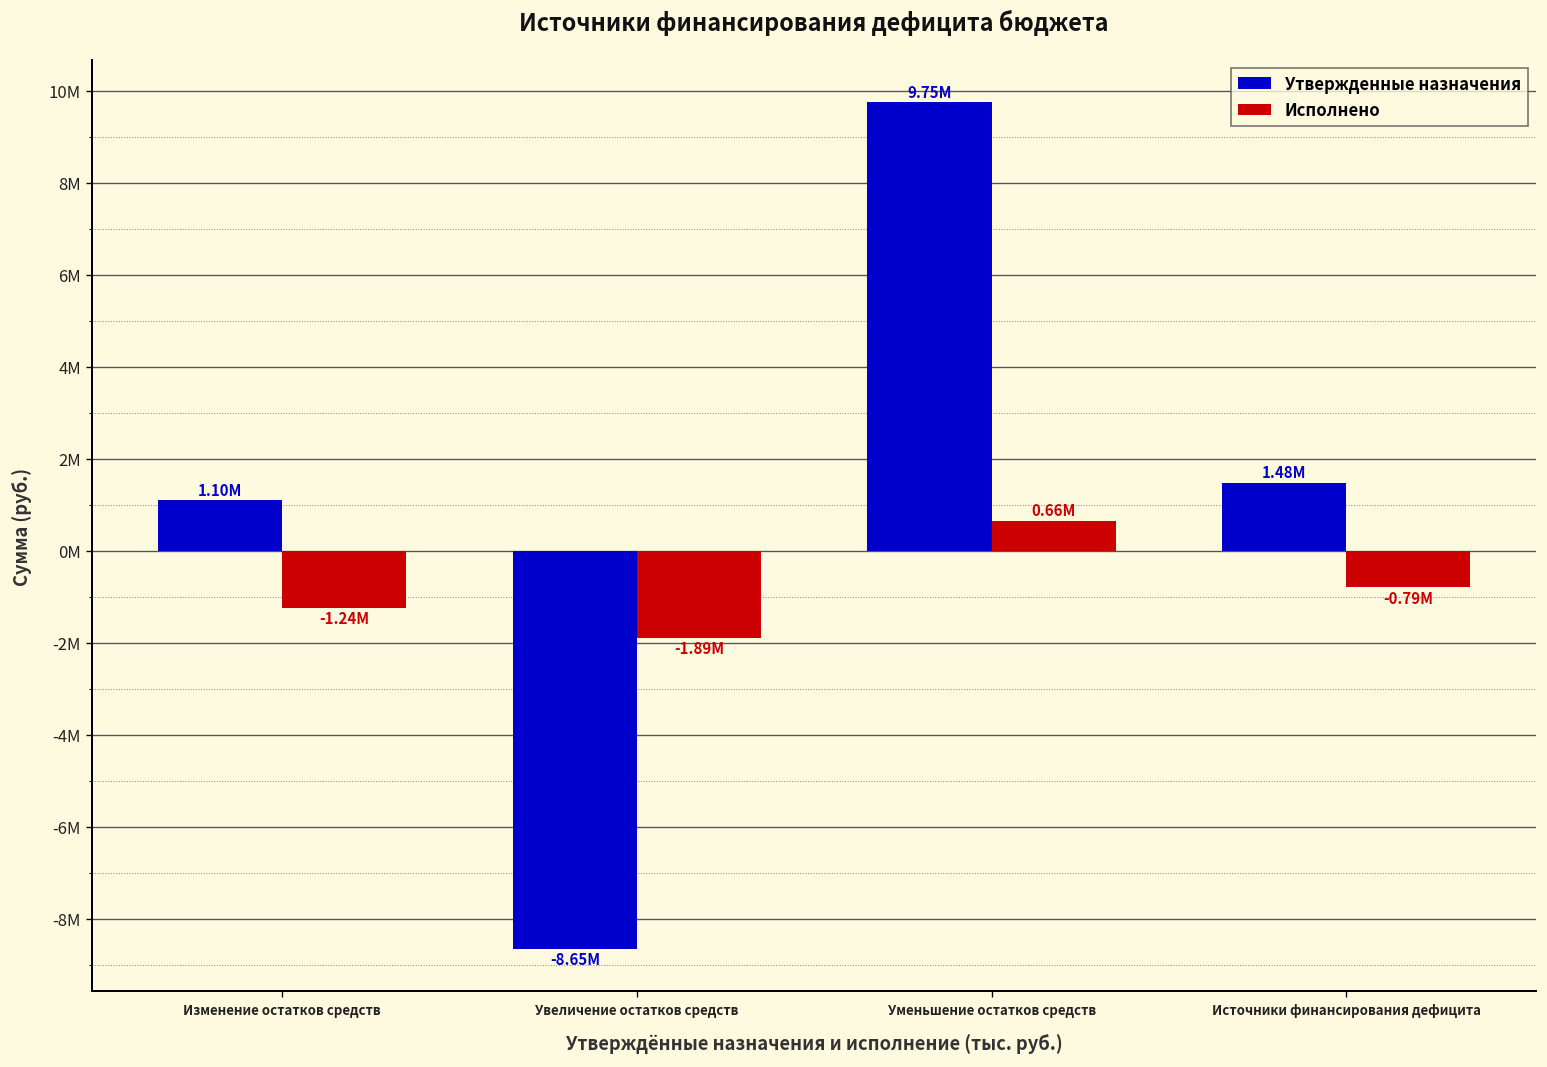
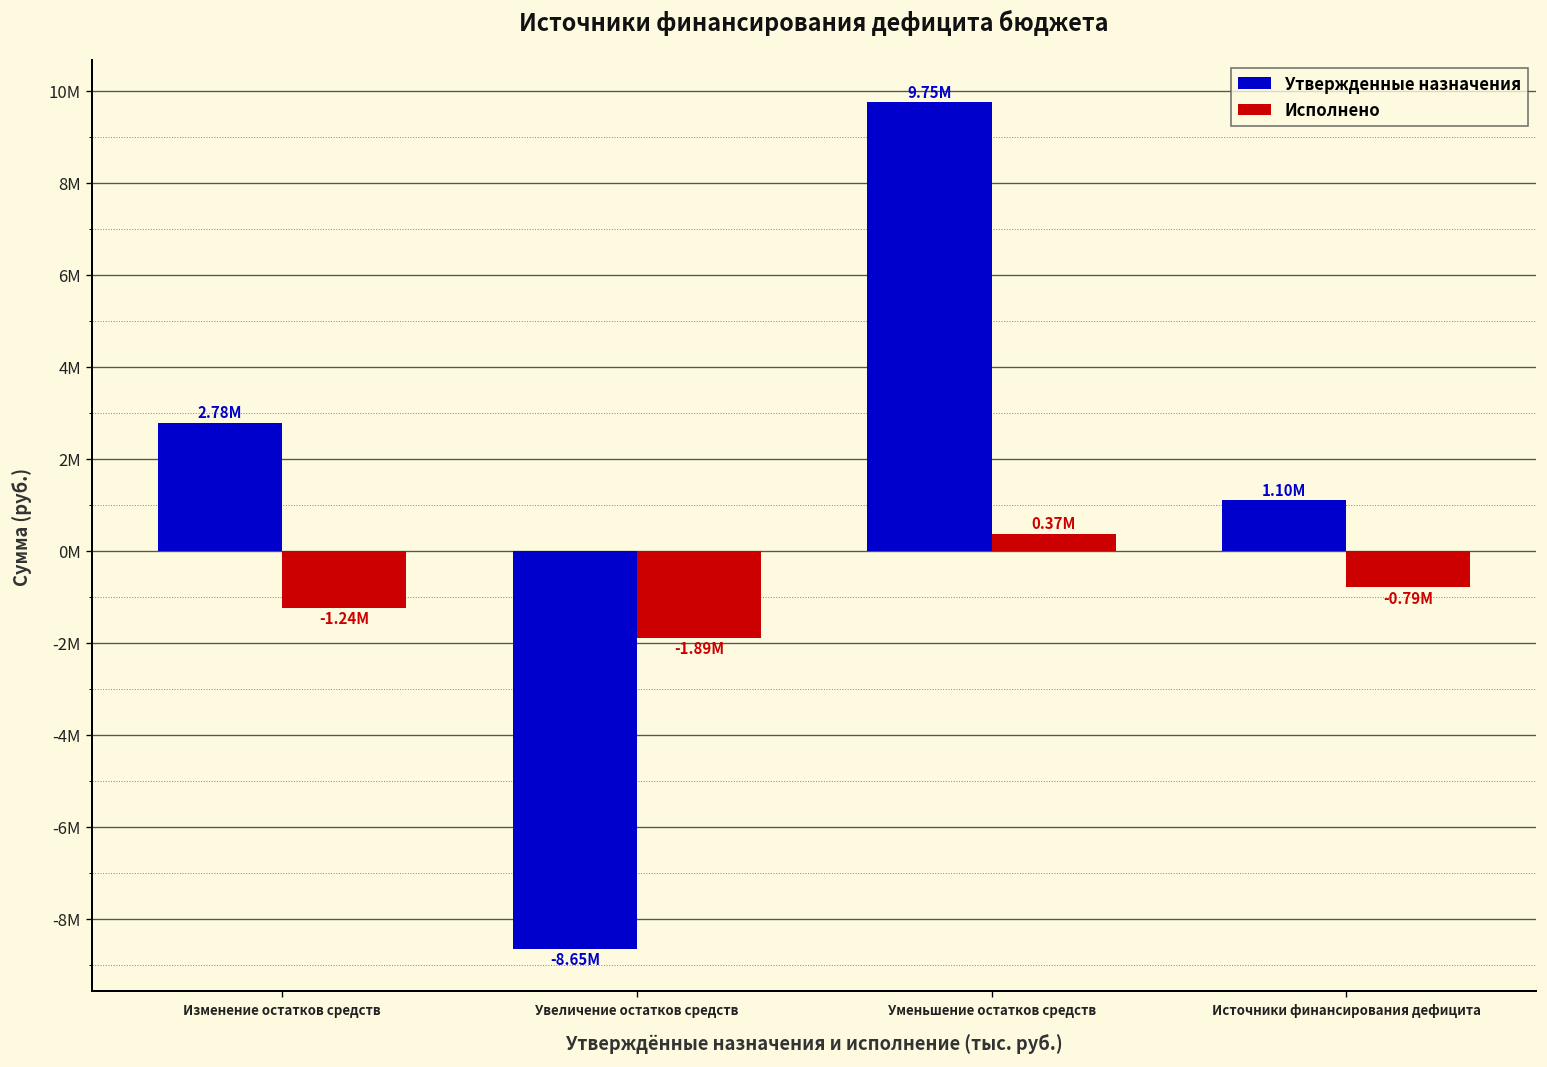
  {
    "Утвержденные назначения": {
-     "Изменение остатков средств": "1.10M",
+     "Изменение остатков средств": "2.78M",
      "Увеличение остатков средств": "-8.65M",
      "Уменьшение остатков средств": "9.75M",
-     "Источники финансирования дефицита": "1.48M"
+     "Источники финансирования дефицита": "1.10M"
    },
    "Исполнено": {
      "Изменение остатков средств": "-1.24M",
      "Увеличение остатков средств": "-1.89M",
-     "Уменьшение остатков средств": "0.66M",
+     "Уменьшение остатков средств": "0.37M",
      "Источники финансирования дефицита": "-0.79M"
    }
  }
